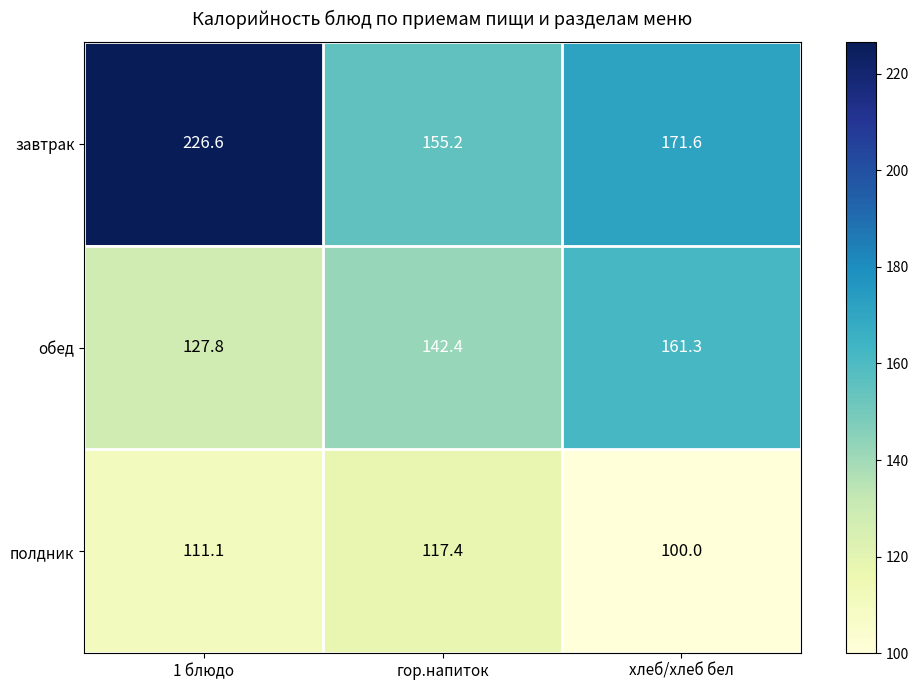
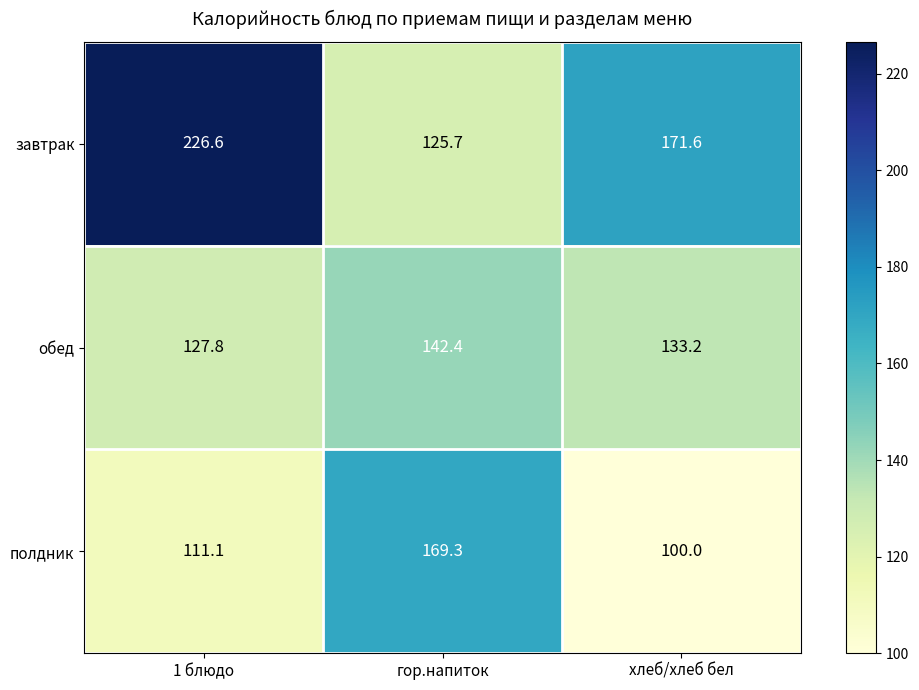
  {
    "завтрак": {
      "1 блюдо": 226.6,
-     "гор.напиток": 155.2,
+     "гор.напиток": 125.7,
      "хлеб/хлеб бел": 171.6
    },
    "обед": {
      "1 блюдо": 127.8,
      "гор.напиток": 142.4,
-     "хлеб/хлеб бел": 161.3
+     "хлеб/хлеб бел": 133.2
    },
    "полдник": {
      "1 блюдо": 111.1,
-     "гор.напиток": 117.4,
+     "гор.напиток": 169.3,
      "хлеб/хлеб бел": 100.0
    }
  }
